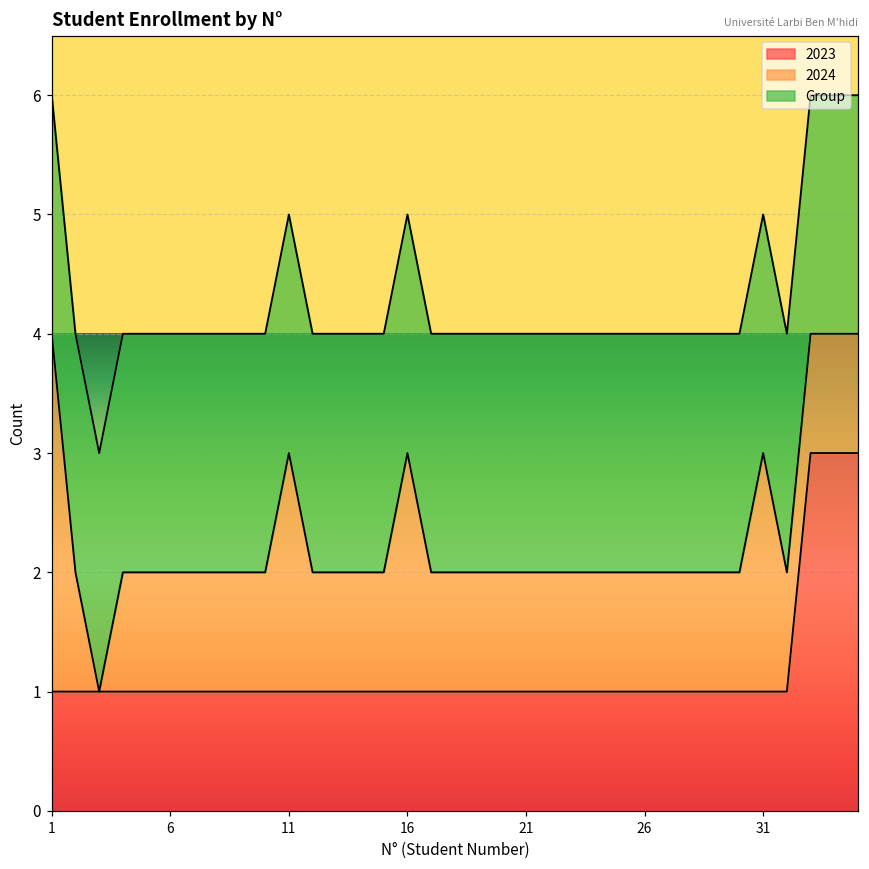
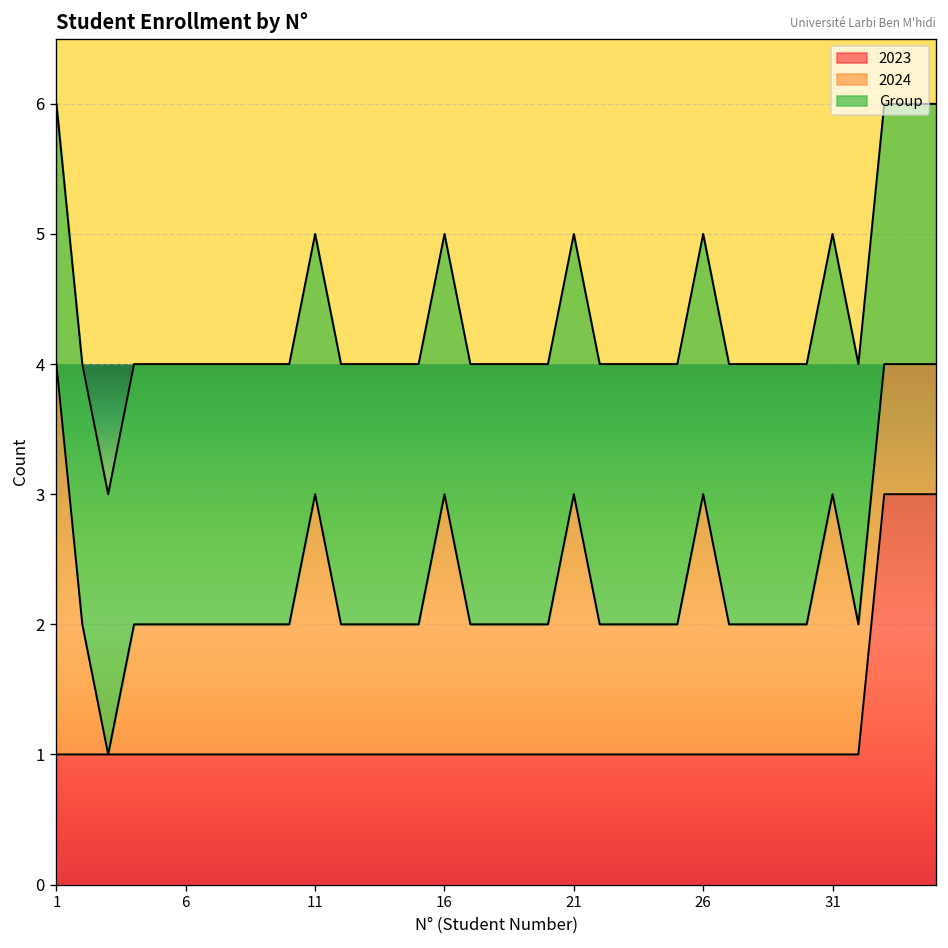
  {
    "2023": {
      "1": 1,
      "6": 1,
      "11": 1,
      "16": 1,
      "21": 1,
      "26": 1,
      "31": 1
    },
    "2024": {
      "1": 3,
      "6": 1,
      "11": 2,
      "16": 2,
-     "21": 1,
-     "26": 1,
+     "21": 2,
+     "26": 2,
      "31": 2
    },
    "Group": {
      "1": 2,
      "6": 2,
      "11": 2,
      "16": 2,
      "21": 2,
      "26": 2,
      "31": 2
    }
  }
